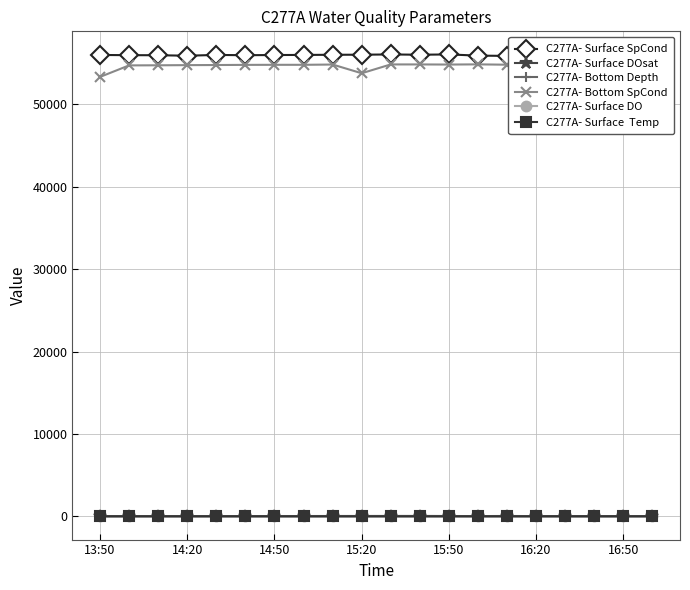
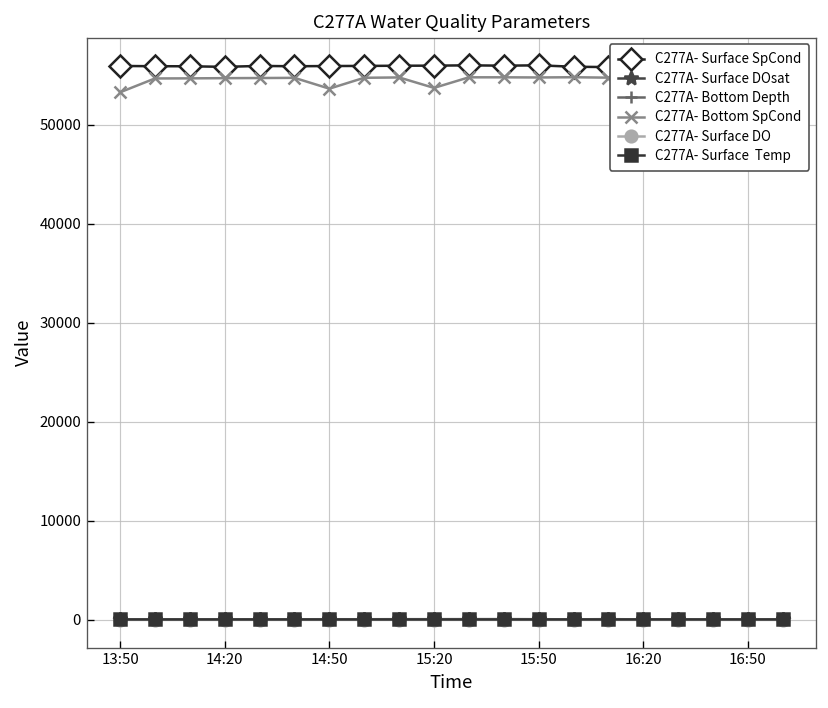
  {
    "C277A- Bottom SpCond": {
      "13:50": 53000,
      "14:20": 55000,
-     "14:50": 55000,
+     "14:50": 54000,
      "15:20": 54000,
      "15:50": 55000
    }
  }
